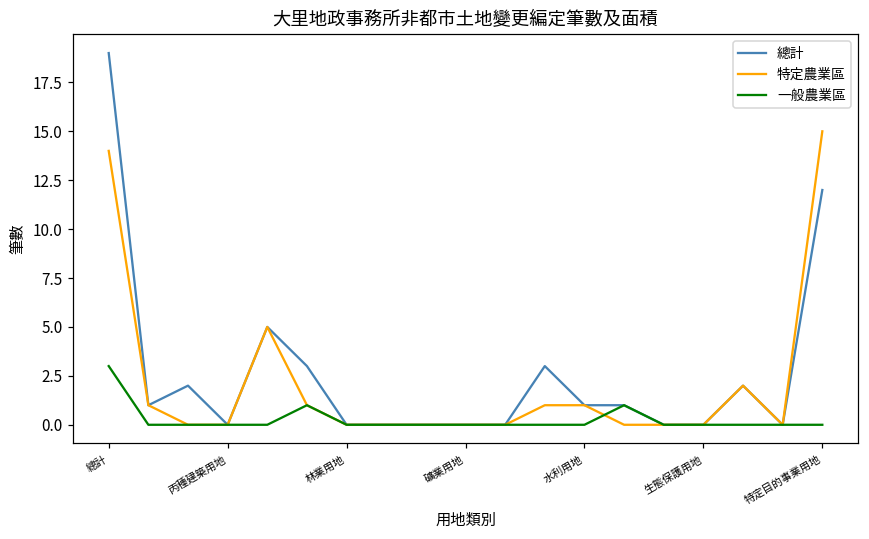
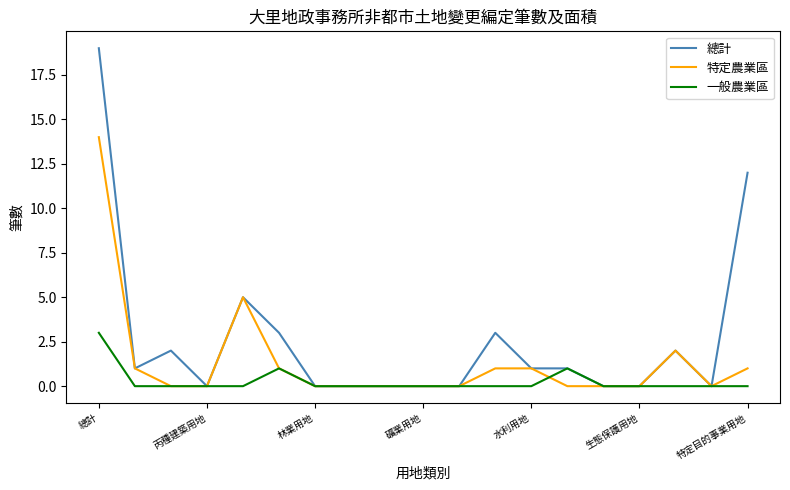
  {
    "總計": {
      "總計": 19,
      "特定目的事業用地": 12
    },
    "特定農業區": {
      "總計": 14,
-     "特定目的事業用地": 15
+     "特定目的事業用地": 1
    },
    "一般農業區": {
      "總計": 3,
      "水利用地": 0,
      "特定目的事業用地": 0
    }
  }
